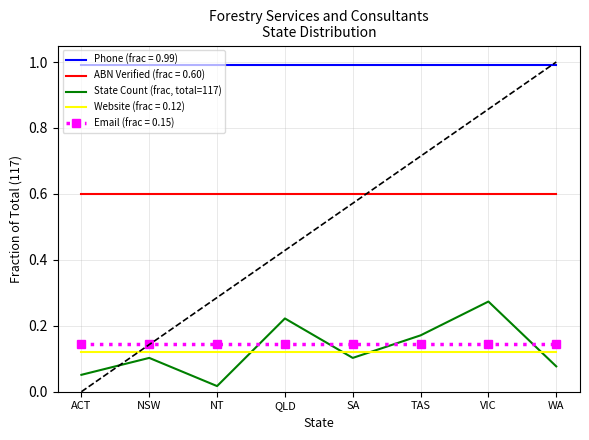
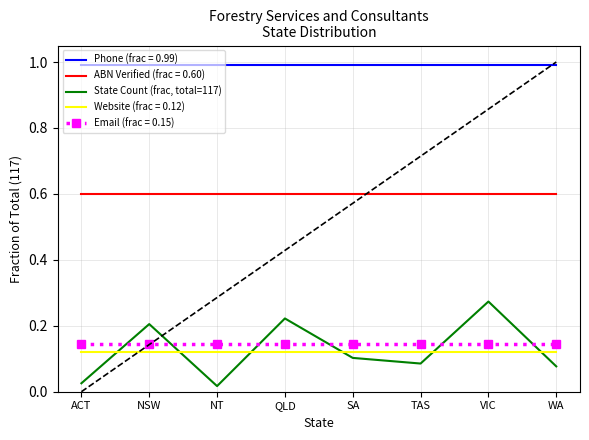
  {
    "Phone (frac = 0.99)": {
      "QLD": 0.99,
      "SA": 0.99,
      "TAS": 0.99,
      "VIC": 0.99,
      "WA": 0.99
    },
    "ABN Verified (frac = 0.60)": {
      "ACT": 0.60,
      "NSW": 0.60,
      "NT": 0.60,
      "QLD": 0.60,
      "SA": 0.60,
      "TAS": 0.60,
      "VIC": 0.60,
      "WA": 0.60
    },
    "State Count (frac, total=117)": {
-     "ACT": 0.05,
-     "NSW": 0.10,
+     "ACT": 0.03,
+     "NSW": 0.21,
      "NT": 0.02,
      "QLD": 0.22,
      "SA": 0.10,
-     "TAS": 0.17,
+     "TAS": 0.09,
      "VIC": 0.27,
      "WA": 0.08
    },
    "Website (frac = 0.12)": {
      "ACT": 0.12,
      "NSW": 0.12,
      "NT": 0.12,
      "QLD": 0.12,
      "SA": 0.12,
      "TAS": 0.12,
      "VIC": 0.12,
      "WA": 0.12
    },
    "Email (frac = 0.15)": {
      "ACT": 0.15,
      "NSW": 0.15,
      "NT": 0.15,
      "QLD": 0.15,
      "SA": 0.15,
      "TAS": 0.15,
      "VIC": 0.15,
      "WA": 0.15
    }
  }
